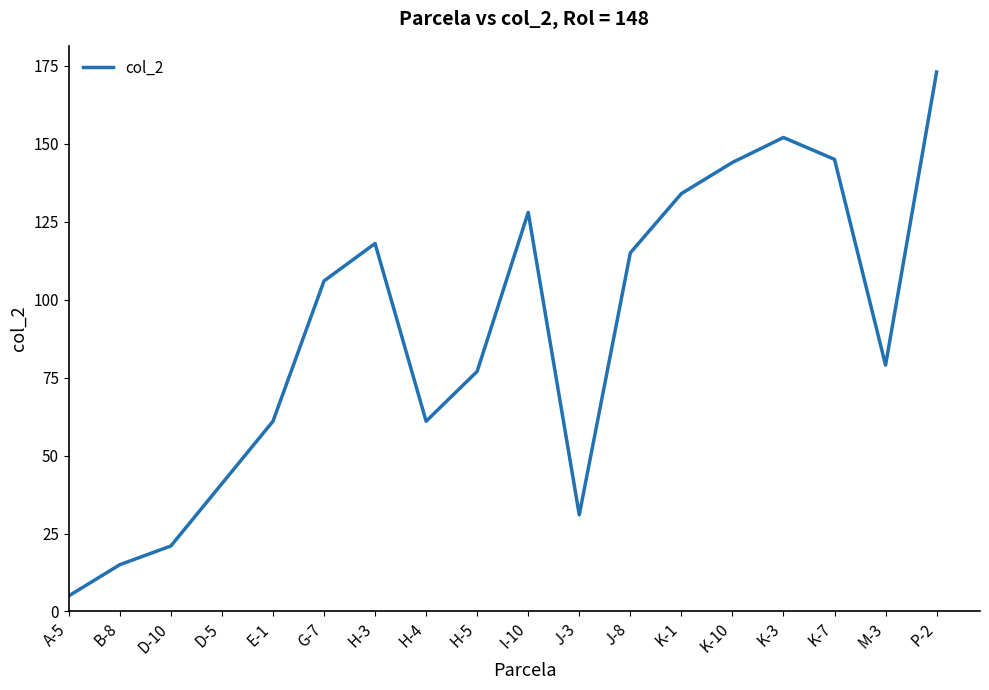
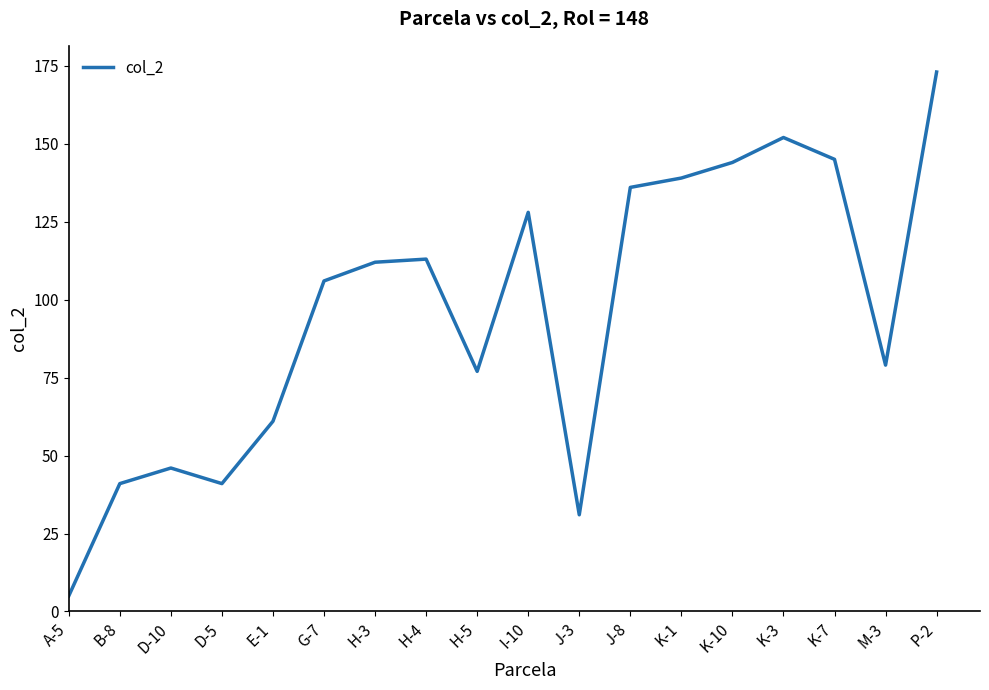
  {
    "A-5": 5,
-   "B-8": 15,
-   "D-10": 21,
+   "B-8": 41,
+   "D-10": 46,
    "D-5": 41,
    "E-1": 61,
    "G-7": 106,
-   "H-3": 118,
-   "H-4": 61,
+   "H-3": 112,
+   "H-4": 113,
    "H-5": 77,
    "I-10": 128,
    "J-3": 31,
-   "J-8": 115,
-   "K-1": 134,
+   "J-8": 136,
+   "K-1": 139,
    "K-10": 144,
    "K-3": 152,
    "K-7": 145,
    "M-3": 79,
    "P-2": 173
  }
